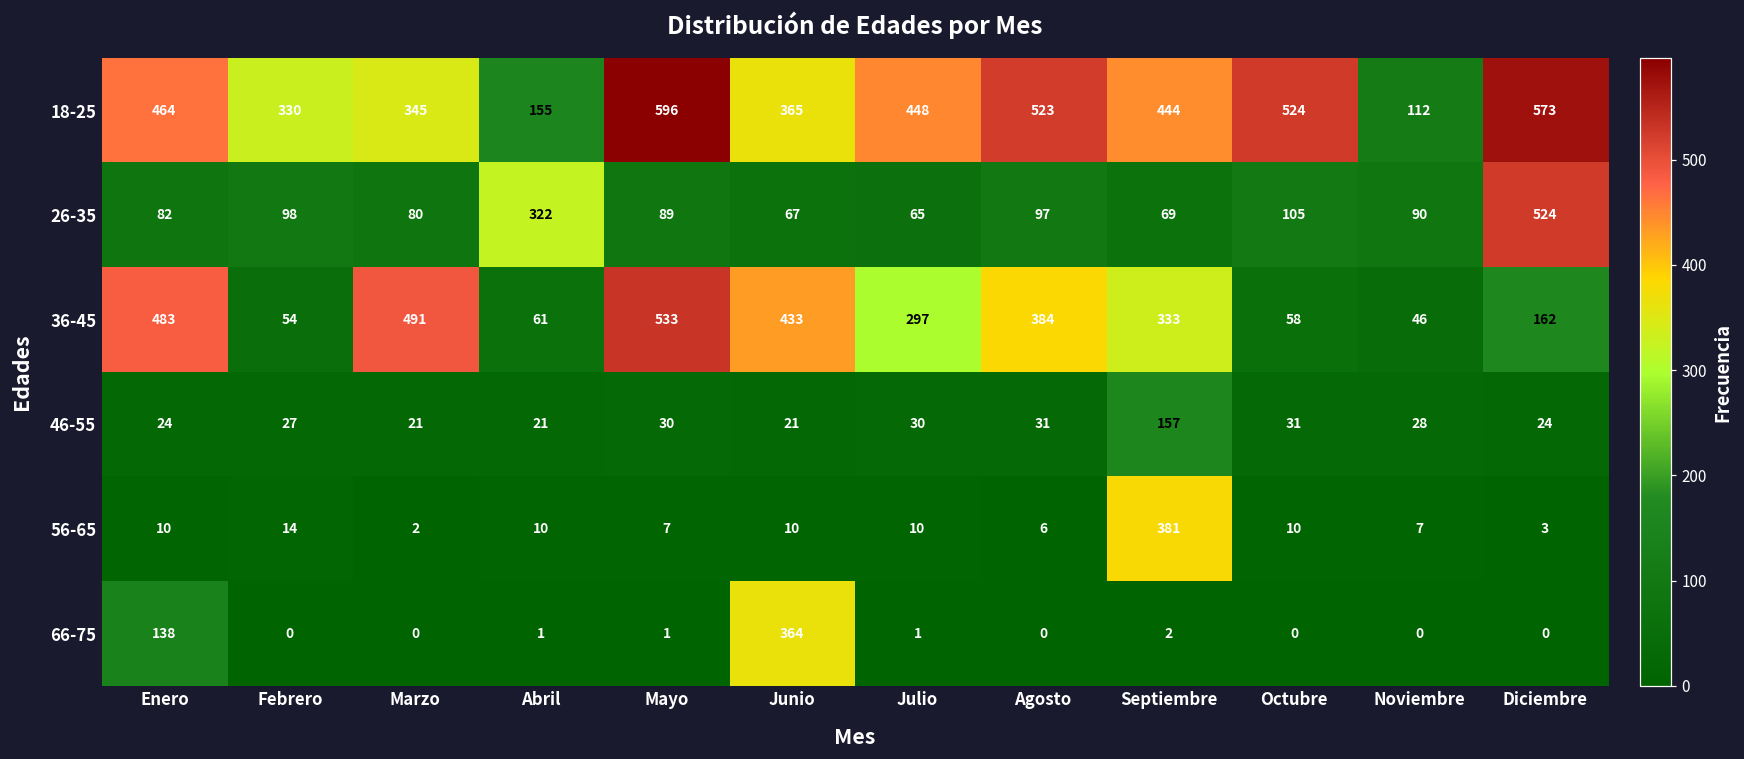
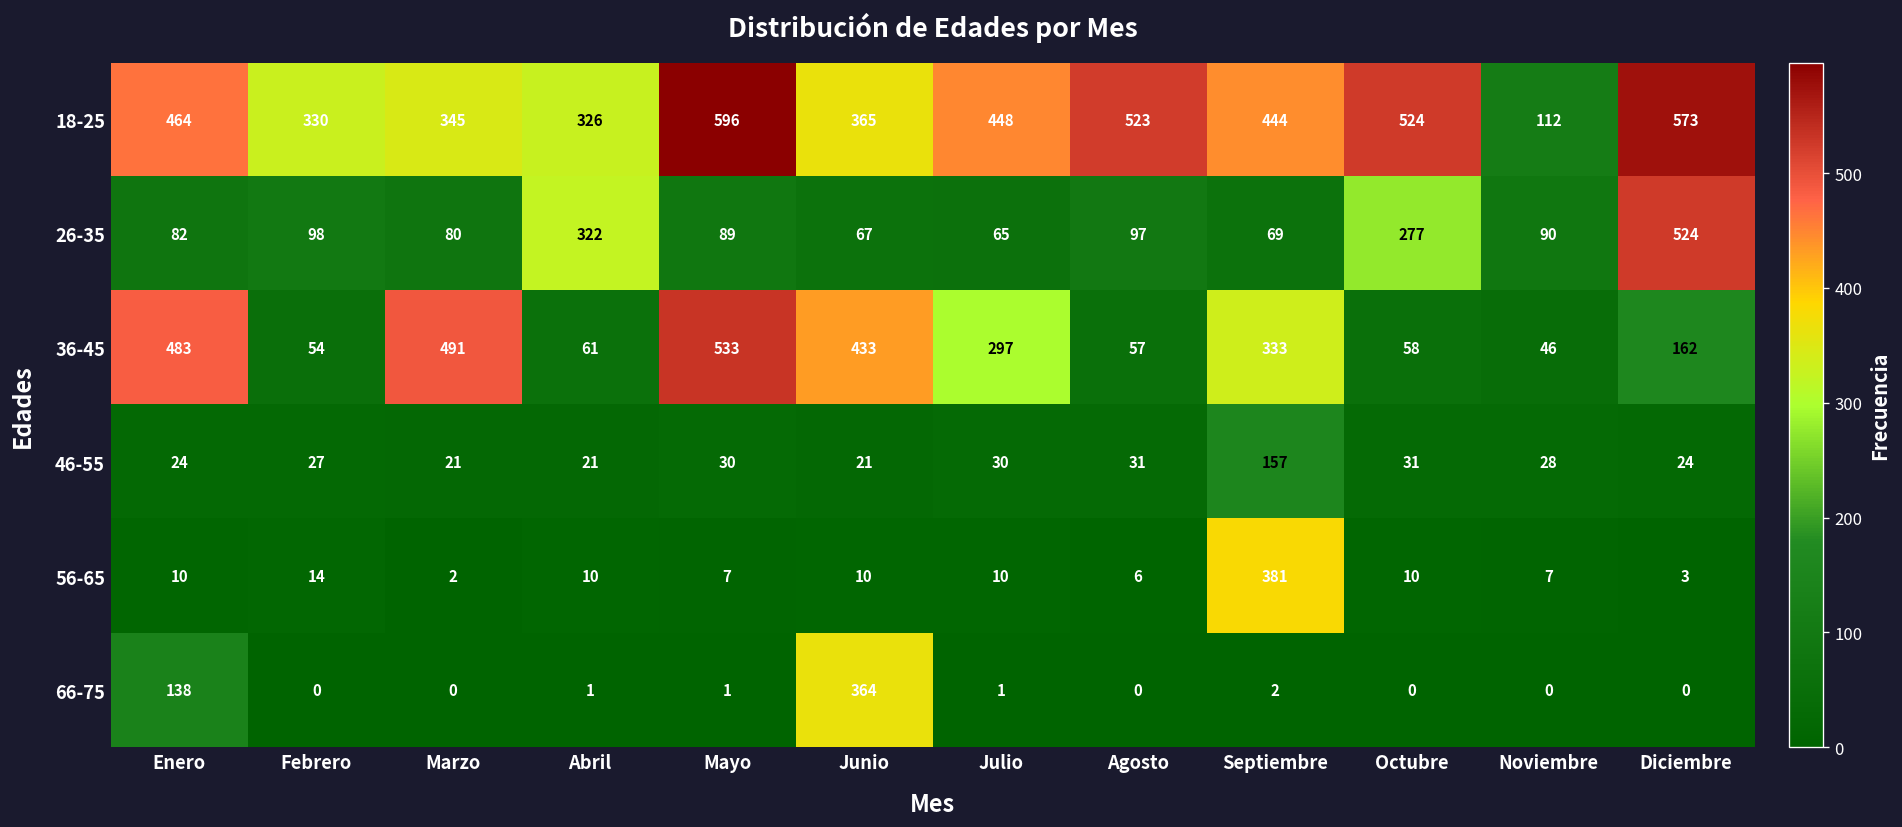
  {
    "18-25": {
      "Enero": 464,
      "Febrero": 330,
      "Marzo": 345,
-     "Abril": 155,
+     "Abril": 326,
      "Mayo": 596,
      "Junio": 365,
      "Julio": 448,
      "Agosto": 523,
      "Septiembre": 444,
      "Octubre": 524,
      "Noviembre": 112,
      "Diciembre": 573
    },
    "26-35": {
      "Enero": 82,
      "Febrero": 98,
      "Marzo": 80,
      "Abril": 322,
      "Mayo": 89,
      "Junio": 67,
      "Julio": 65,
      "Agosto": 97,
      "Septiembre": 69,
-     "Octubre": 105,
+     "Octubre": 277,
      "Noviembre": 90,
      "Diciembre": 524
    },
    "36-45": {
      "Enero": 483,
      "Febrero": 54,
      "Marzo": 491,
      "Abril": 61,
      "Mayo": 533,
      "Junio": 433,
      "Julio": 297,
-     "Agosto": 384,
+     "Agosto": 57,
      "Septiembre": 333,
      "Octubre": 58,
      "Noviembre": 46,
      "Diciembre": 162
    },
    "46-55": {
      "Enero": 24,
      "Febrero": 27,
      "Marzo": 21,
      "Abril": 21,
      "Mayo": 30,
      "Junio": 21,
      "Julio": 30,
      "Agosto": 31,
      "Septiembre": 157,
      "Octubre": 31,
      "Noviembre": 28,
      "Diciembre": 24
    },
    "56-65": {
      "Enero": 10,
      "Febrero": 14,
      "Marzo": 2,
      "Abril": 10,
      "Mayo": 7,
      "Junio": 10,
      "Julio": 10,
      "Agosto": 6,
      "Septiembre": 381,
      "Octubre": 10,
      "Noviembre": 7,
      "Diciembre": 3
    },
    "66-75": {
      "Enero": 138,
      "Febrero": 0,
      "Marzo": 0,
      "Abril": 1,
      "Mayo": 1,
      "Junio": 364,
      "Julio": 1,
      "Agosto": 0,
      "Septiembre": 2,
      "Octubre": 0,
      "Noviembre": 0,
      "Diciembre": 0
    }
  }
